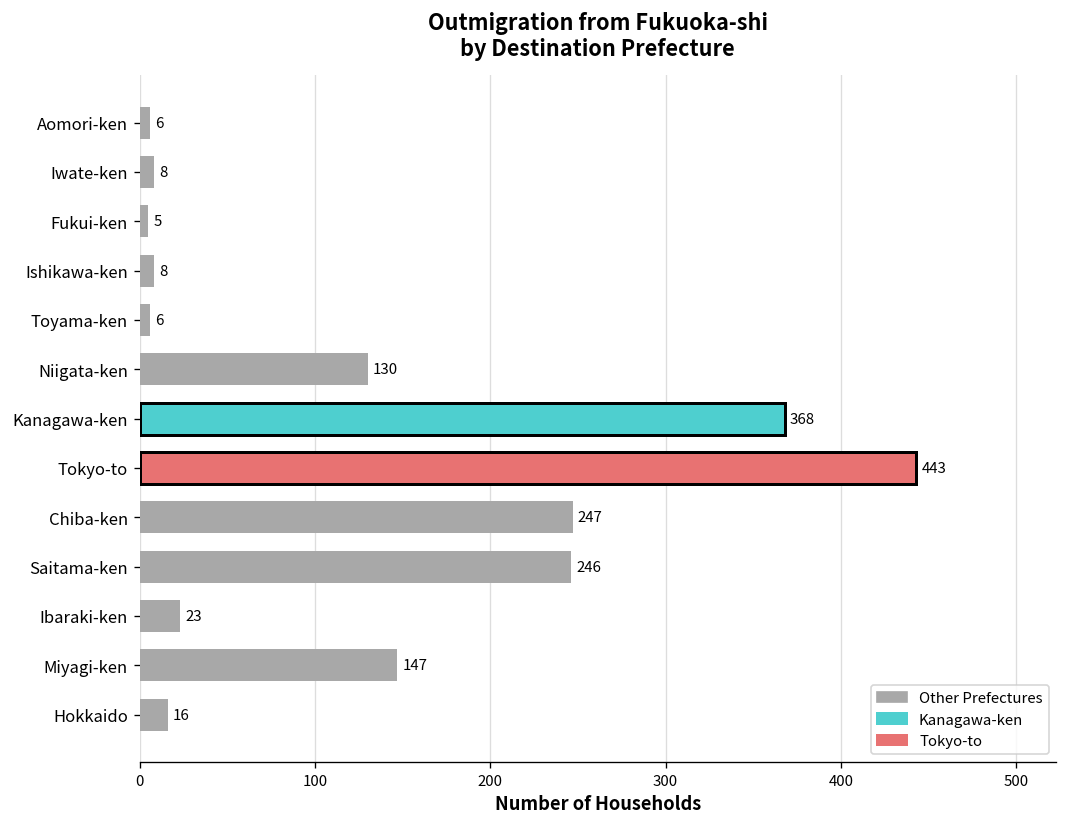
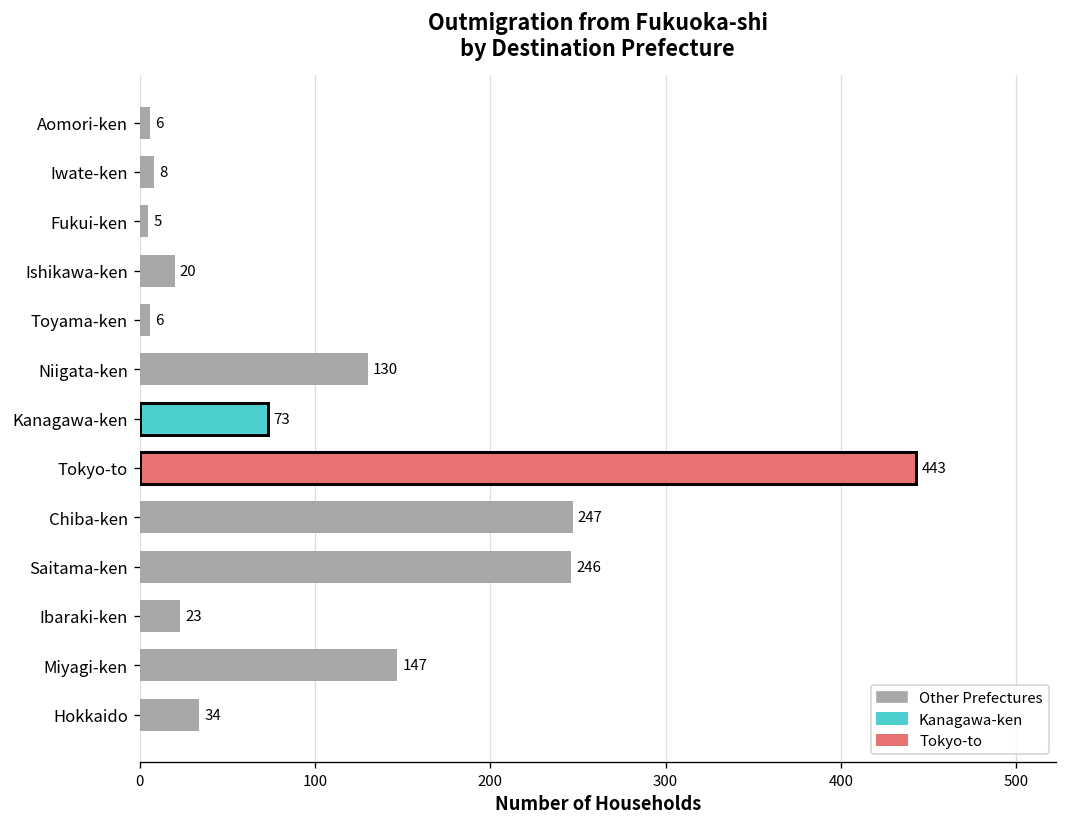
  {
    "Aomori-ken": 6,
    "Iwate-ken": 8,
    "Fukui-ken": 5,
-   "Ishikawa-ken": 8,
+   "Ishikawa-ken": 20,
    "Toyama-ken": 6,
    "Niigata-ken": 130,
-   "Kanagawa-ken": 368,
+   "Kanagawa-ken": 73,
    "Tokyo-to": 443,
    "Chiba-ken": 247,
    "Saitama-ken": 246,
    "Ibaraki-ken": 23,
    "Miyagi-ken": 147,
-   "Hokkaido": 16
+   "Hokkaido": 34
  }
